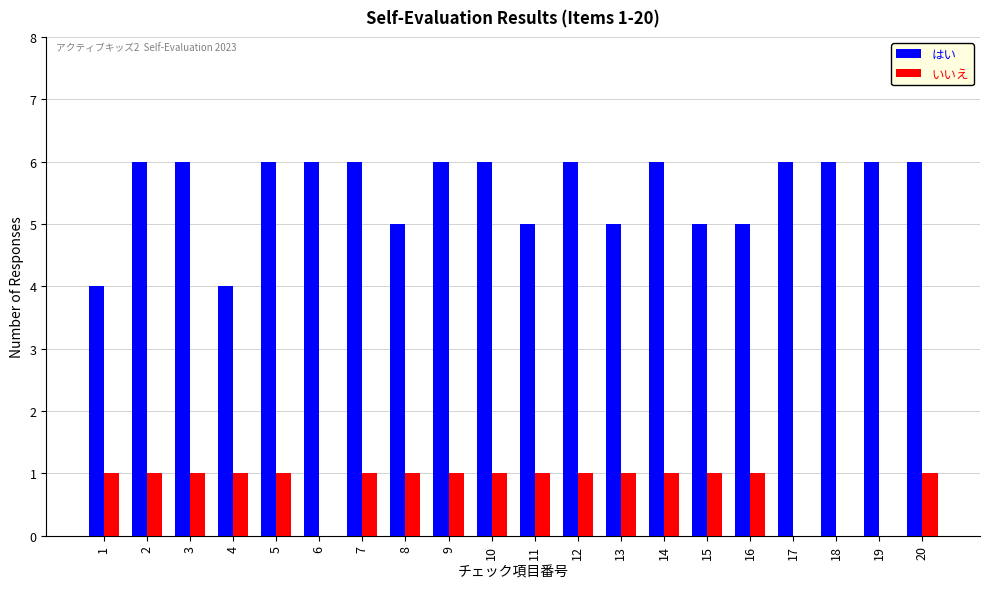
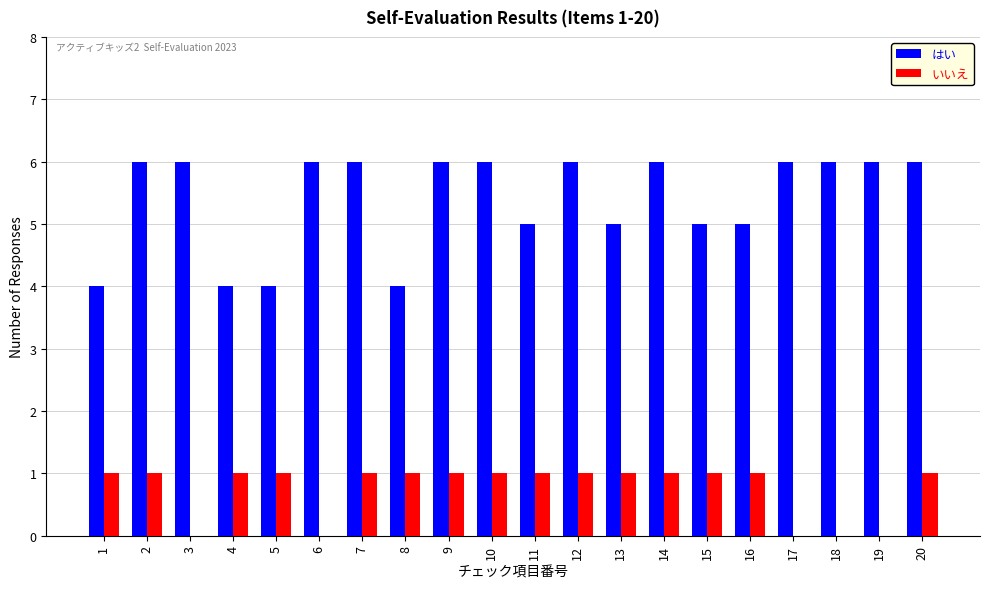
  {
    "はい": {
      "1": 4,
      "2": 6,
      "3": 6,
      "4": 4,
-     "5": 6,
+     "5": 4,
      "6": 6,
      "7": 6,
-     "8": 5,
+     "8": 4,
      "9": 6,
      "10": 6,
      "11": 5,
      "12": 6,
      "13": 5,
      "14": 6,
      "15": 5,
      "16": 5,
      "17": 6,
      "18": 6,
      "19": 6,
      "20": 6
    },
    "いいえ": {
      "1": 1,
      "2": 1,
-     "3": 1,
+     "3": 0,
      "4": 1,
      "5": 1,
      "6": 0,
      "7": 1,
      "8": 1,
      "9": 1,
      "10": 1,
      "11": 1,
      "12": 1,
      "13": 1,
      "14": 1,
      "15": 1,
      "16": 1,
      "17": 0,
      "18": 0,
      "19": 0,
      "20": 1
    }
  }
